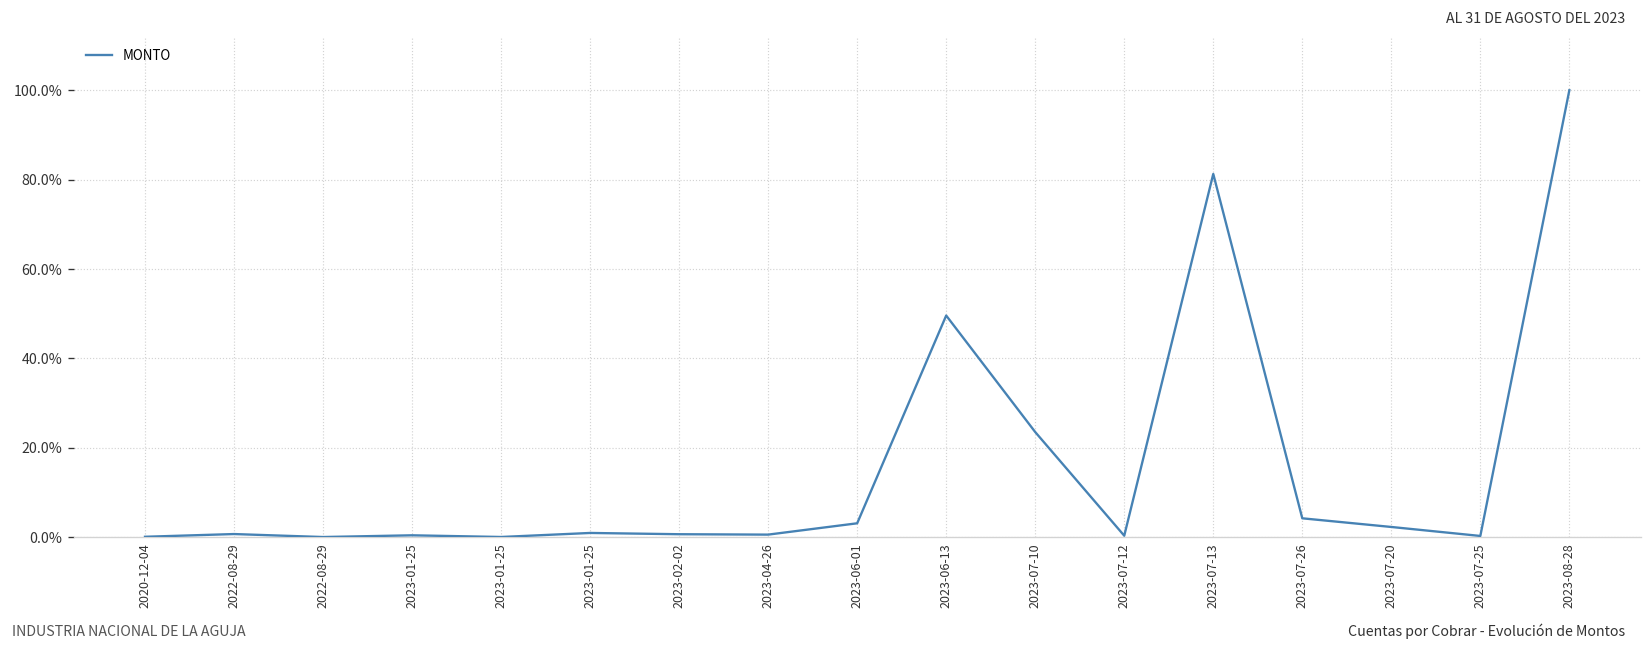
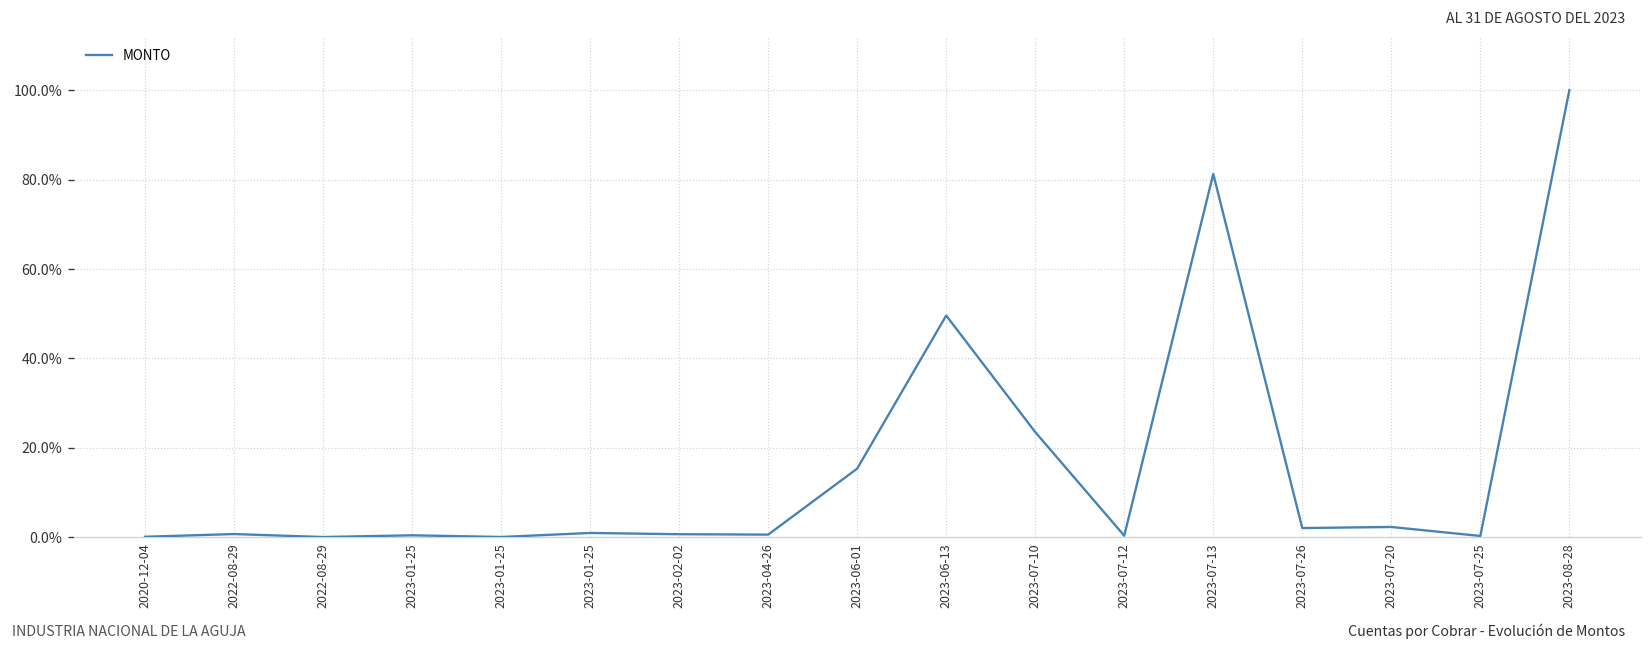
  {
    "2020-12-04": "0%",
    "2023-02-02": "1%",
    "2023-04-26": "1%",
-   "2023-06-01": "3%",
+   "2023-06-01": "15%",
    "2023-06-13": "50%",
    "2023-07-10": "24%",
    "2023-07-12": "0%",
    "2023-07-13": "81%",
-   "2023-07-26": "4%",
+   "2023-07-26": "2%",
    "2023-07-20": "2%",
    "2023-07-25": "0%",
    "2023-08-28": "100%"
  }
